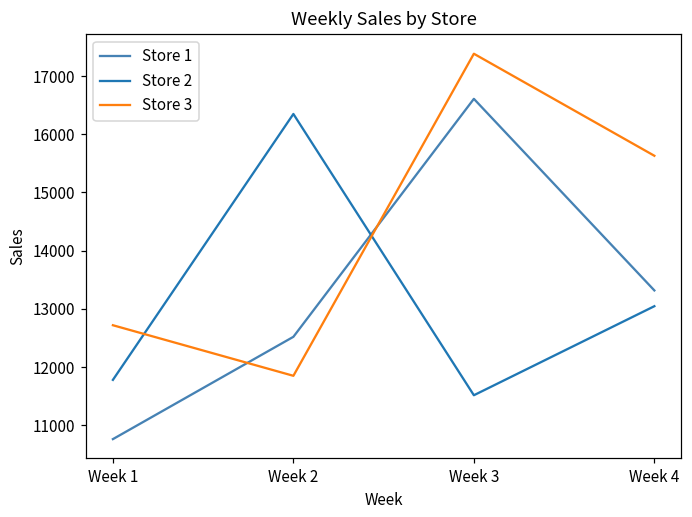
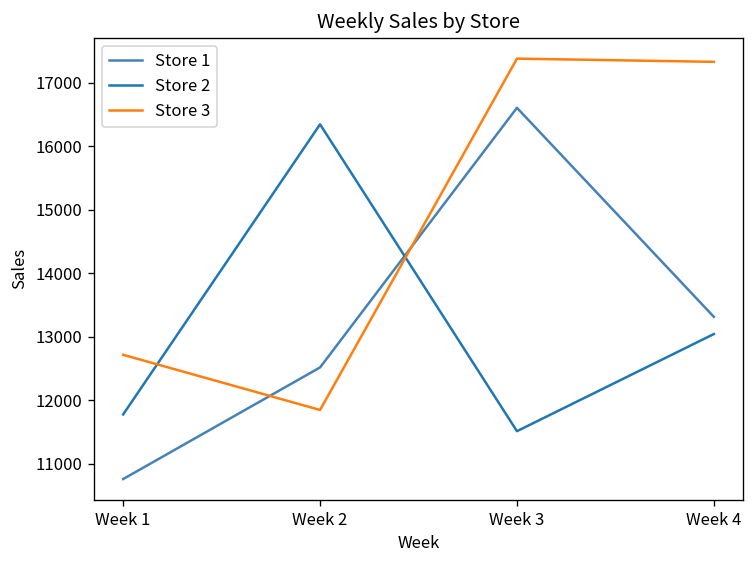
  {
    "Store 3": {
      "Week 1": 12700,
      "Week 2": 11800,
      "Week 3": 17400,
-     "Week 4": 15600
+     "Week 4": 17300
    }
  }
